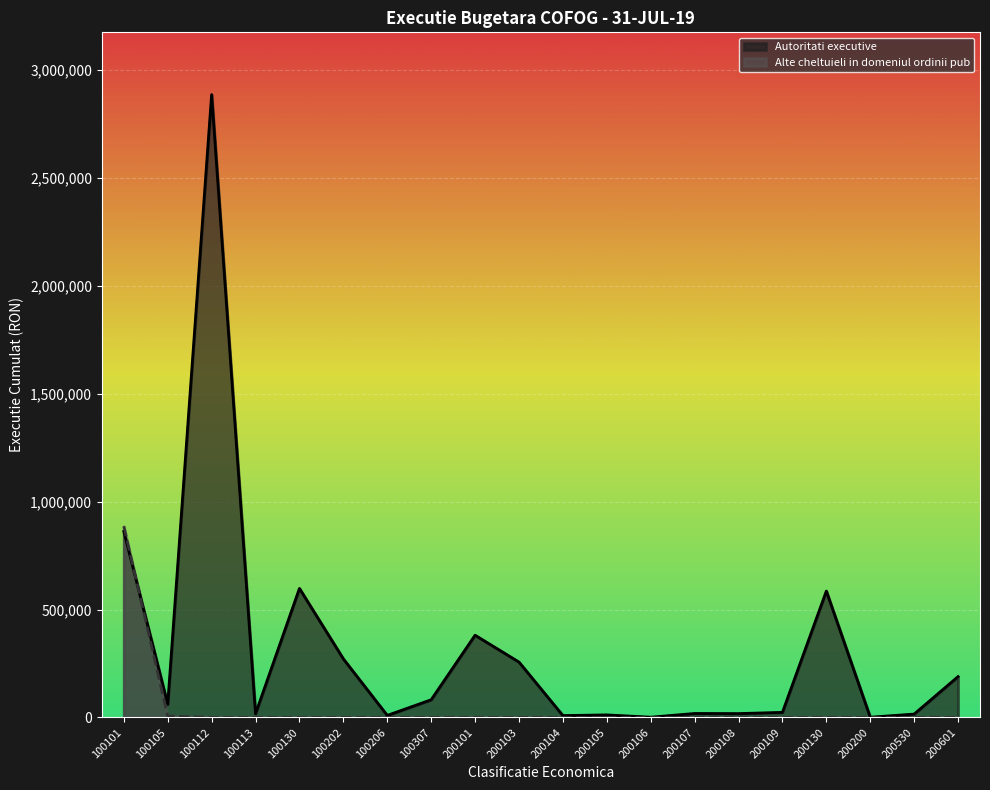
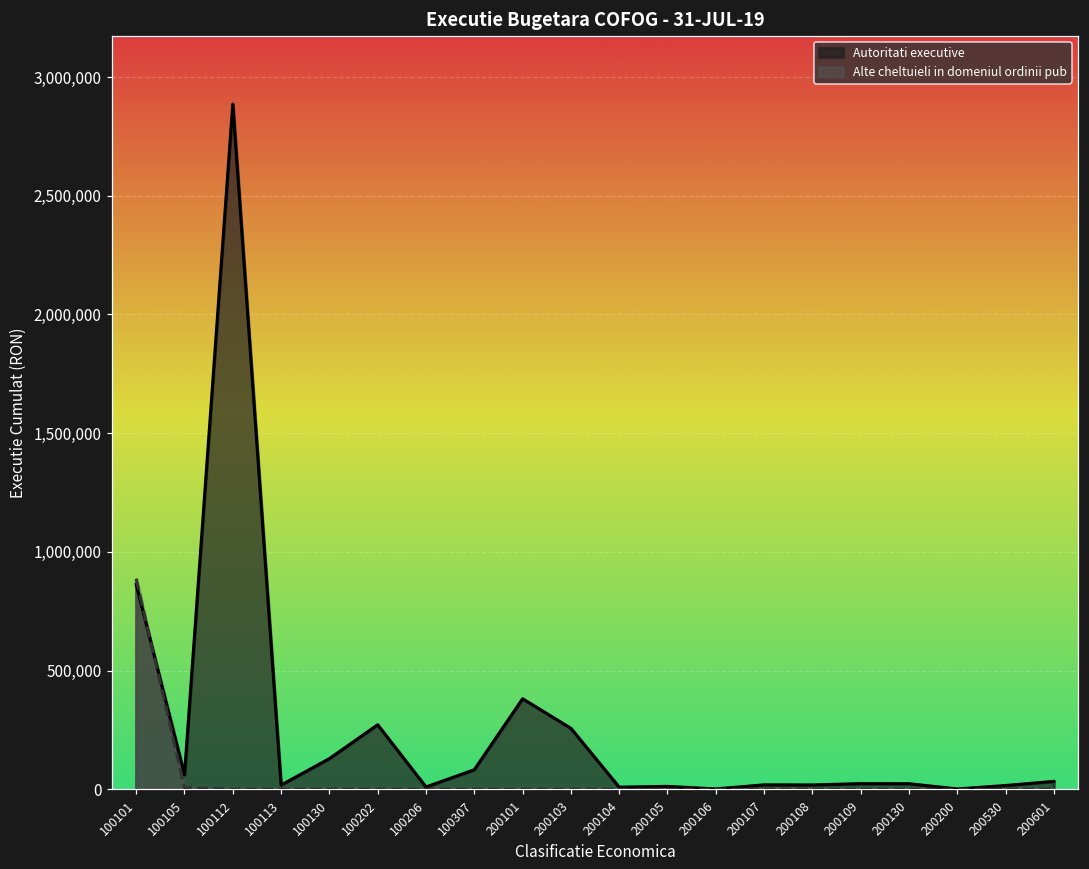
  {
    "Autoritati executive": {
      "100101": "860,000",
      "100105": "60,000",
      "100112": "2,890,000",
      "100113": "20,000",
-     "100130": "600,000",
+     "100130": "130,000",
      "100202": "270,000",
      "100307": "80,000",
      "200101": "380,000",
      "200103": "260,000",
      "200105": "10,000",
      "200107": "20,000",
      "200108": "20,000",
      "200109": "20,000",
-     "200130": "590,000",
+     "200130": "20,000",
      "200530": "20,000",
-     "200601": "190,000"
+     "200601": "30,000"
    },
    "Alte cheltuieli in domeniul ordinii pub": {
      "100101": "890,000",
      "100105": "10,000",
      "100112": "0",
      "100113": "0",
      "100130": "0",
      "100202": "0",
      "100307": "0",
      "200101": "0",
      "200103": "0",
      "200105": "0",
      "200107": "0",
      "200108": "0",
      "200109": "0",
      "200130": "0",
      "200530": "0",
      "200601": "0"
    }
  }
